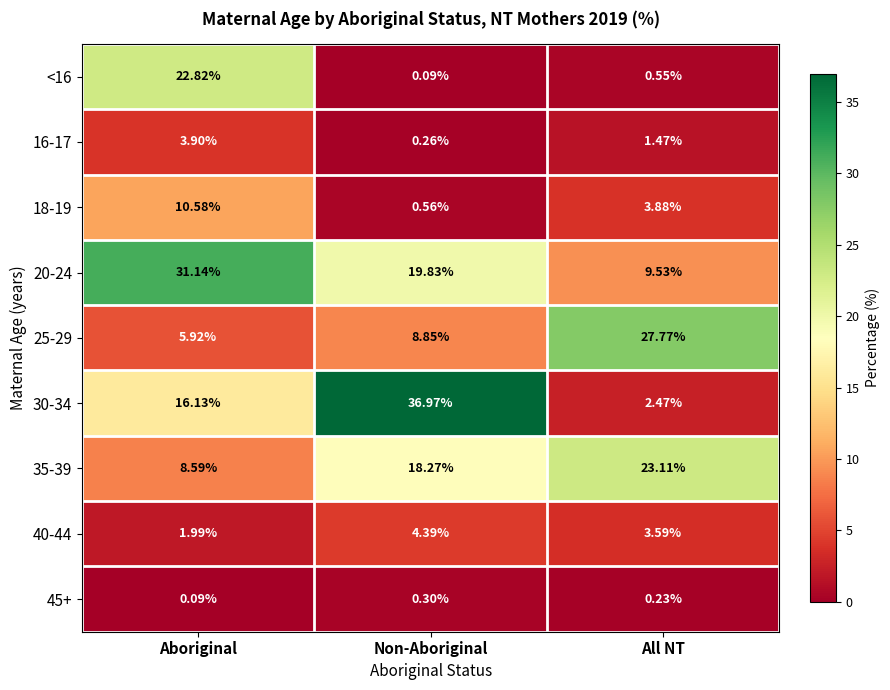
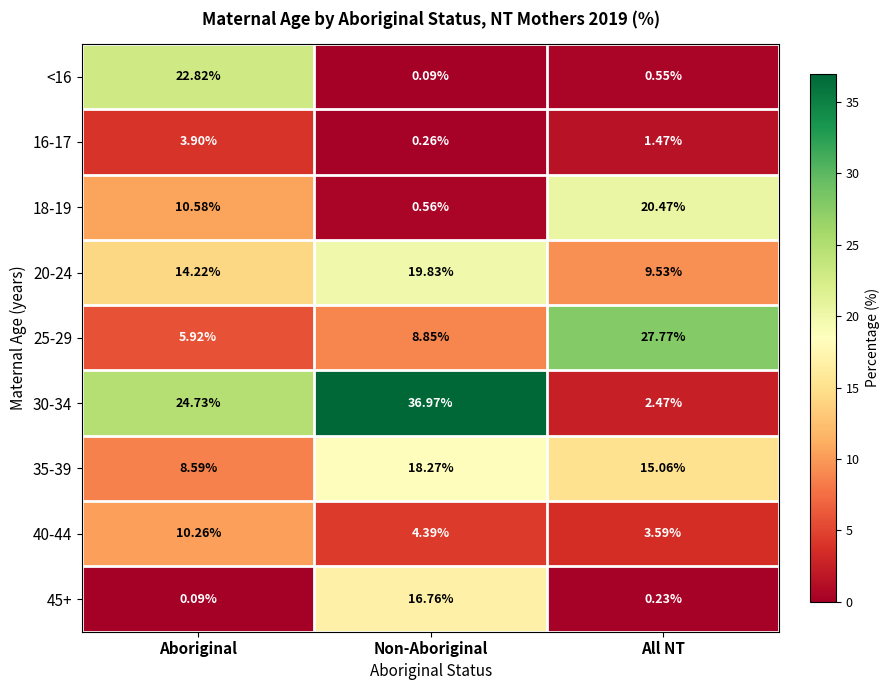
  {
    "<16": {
      "Aboriginal": "22.82%",
      "Non-Aboriginal": "0.09%",
      "All NT": "0.55%"
    },
    "16-17": {
      "Aboriginal": "3.90%",
      "Non-Aboriginal": "0.26%",
      "All NT": "1.47%"
    },
    "18-19": {
      "Aboriginal": "10.58%",
      "Non-Aboriginal": "0.56%",
-     "All NT": "3.88%"
+     "All NT": "20.47%"
    },
    "20-24": {
-     "Aboriginal": "31.14%",
+     "Aboriginal": "14.22%",
      "Non-Aboriginal": "19.83%",
      "All NT": "9.53%"
    },
    "25-29": {
      "Aboriginal": "5.92%",
      "Non-Aboriginal": "8.85%",
      "All NT": "27.77%"
    },
    "30-34": {
-     "Aboriginal": "16.13%",
+     "Aboriginal": "24.73%",
      "Non-Aboriginal": "36.97%",
      "All NT": "2.47%"
    },
    "35-39": {
      "Aboriginal": "8.59%",
      "Non-Aboriginal": "18.27%",
-     "All NT": "23.11%"
+     "All NT": "15.06%"
    },
    "40-44": {
-     "Aboriginal": "1.99%",
+     "Aboriginal": "10.26%",
      "Non-Aboriginal": "4.39%",
      "All NT": "3.59%"
    },
    "45+": {
      "Aboriginal": "0.09%",
-     "Non-Aboriginal": "0.30%",
+     "Non-Aboriginal": "16.76%",
      "All NT": "0.23%"
    }
  }
